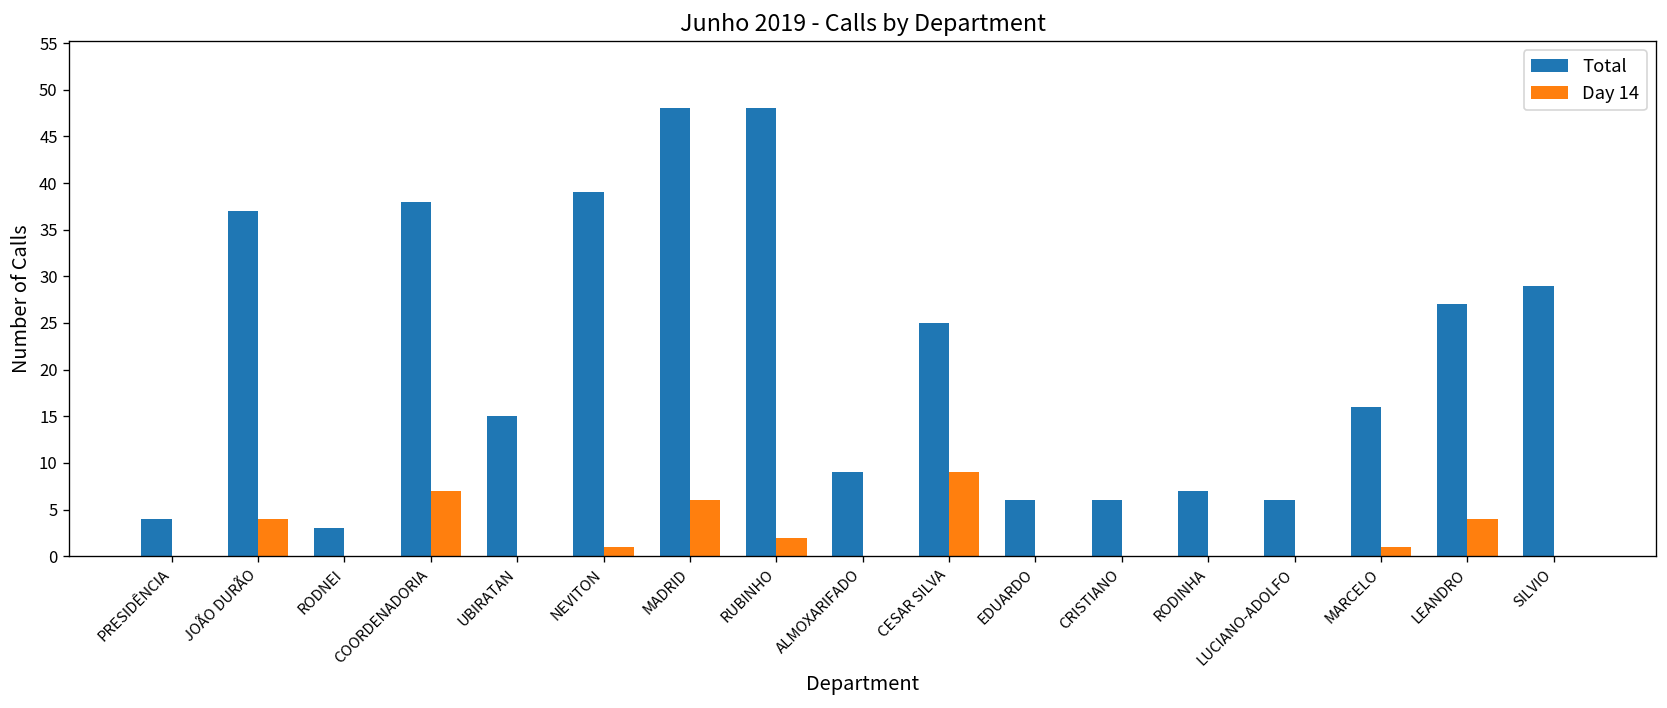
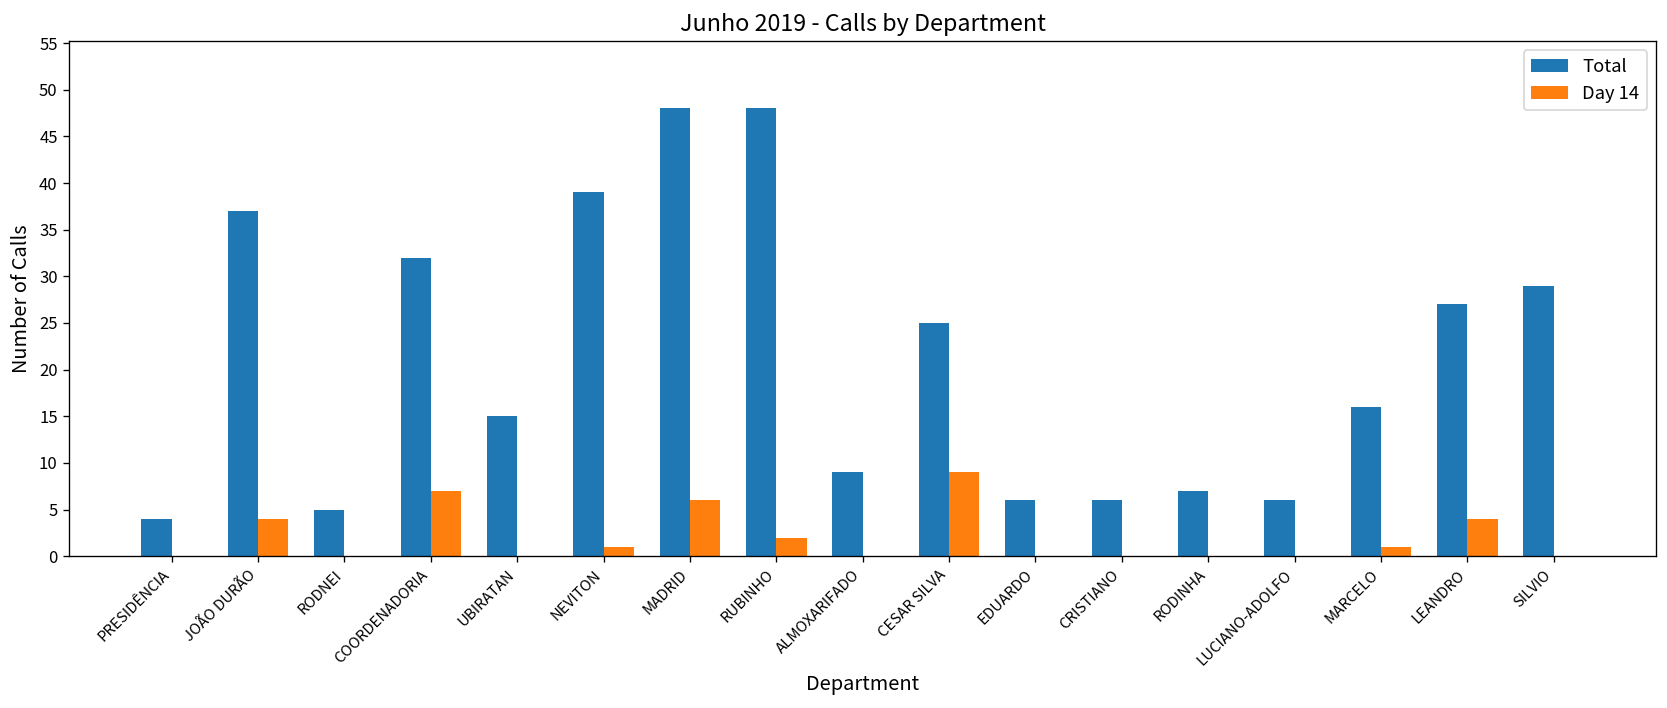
  {
    "Total": {
      "PRESIDÊNCIA": 4,
      "JOÃO DURÃO": 37,
-     "RODNEI": 3,
-     "COORDENADORIA": 38,
+     "RODNEI": 5,
+     "COORDENADORIA": 32,
      "UBIRATAN": 15,
      "NEVITON": 39,
      "MADRID": 48,
      "RUBINHO": 48,
      "ALMOXARIFADO": 9,
      "CESAR SILVA": 25,
      "EDUARDO": 6,
      "CRISTIANO": 6,
      "RODINHA": 7,
      "LUCIANO-ADOLFO": 6,
      "MARCELO": 16,
      "LEANDRO": 27,
      "SILVIO": 29
    },
    "Day 14": {
      "PRESIDÊNCIA": 0,
      "JOÃO DURÃO": 4,
      "RODNEI": 0,
      "COORDENADORIA": 7,
      "UBIRATAN": 0,
      "NEVITON": 1,
      "MADRID": 6,
      "RUBINHO": 2,
      "ALMOXARIFADO": 0,
      "CESAR SILVA": 9,
      "EDUARDO": 0,
      "CRISTIANO": 0,
      "RODINHA": 0,
      "LUCIANO-ADOLFO": 0,
      "MARCELO": 1,
      "LEANDRO": 4,
      "SILVIO": 0
    }
  }
